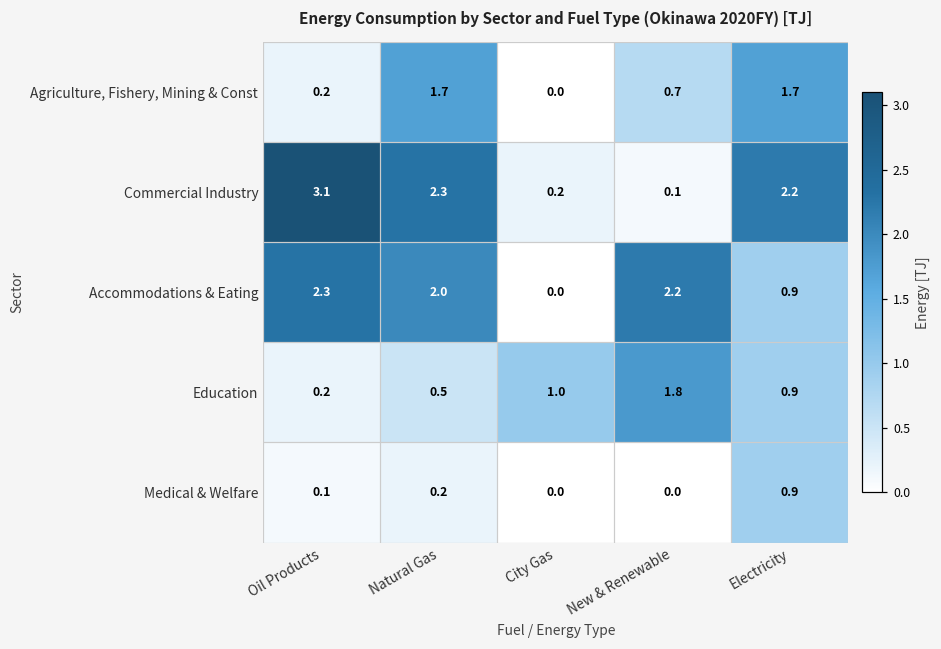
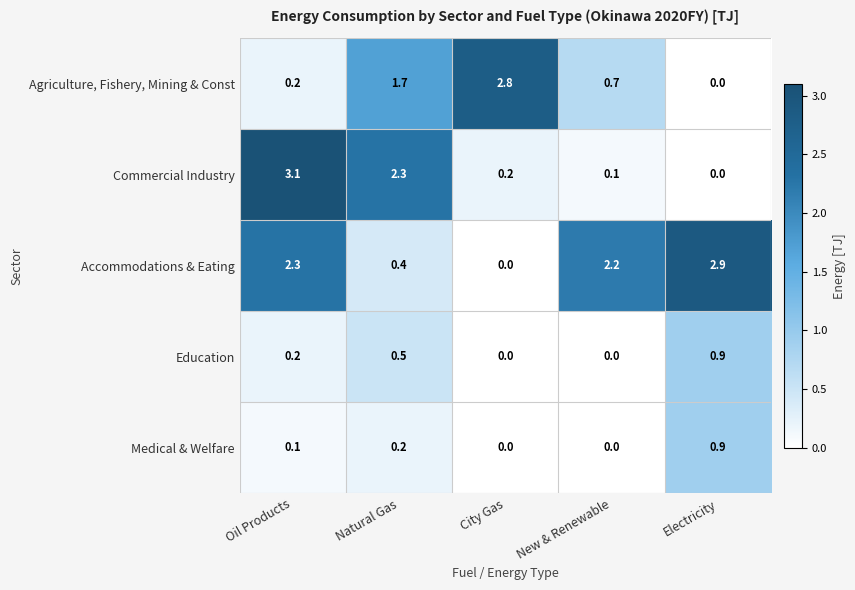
  {
    "Agriculture, Fishery, Mining & Const": {
      "Oil Products": 0.2,
      "Natural Gas": 1.7,
-     "City Gas": 0.0,
+     "City Gas": 2.8,
      "New & Renewable": 0.7,
-     "Electricity": 1.7
+     "Electricity": 0.0
    },
    "Commercial Industry": {
      "Oil Products": 3.1,
      "Natural Gas": 2.3,
      "City Gas": 0.2,
      "New & Renewable": 0.1,
-     "Electricity": 2.2
+     "Electricity": 0.0
    },
    "Accommodations & Eating": {
      "Oil Products": 2.3,
-     "Natural Gas": 2.0,
+     "Natural Gas": 0.4,
      "City Gas": 0.0,
      "New & Renewable": 2.2,
-     "Electricity": 0.9
+     "Electricity": 2.9
    },
    "Education": {
      "Oil Products": 0.2,
      "Natural Gas": 0.5,
-     "City Gas": 1.0,
-     "New & Renewable": 1.8,
+     "City Gas": 0.0,
+     "New & Renewable": 0.0,
      "Electricity": 0.9
    },
    "Medical & Welfare": {
      "Oil Products": 0.1,
      "Natural Gas": 0.2,
      "City Gas": 0.0,
      "New & Renewable": 0.0,
      "Electricity": 0.9
    }
  }
